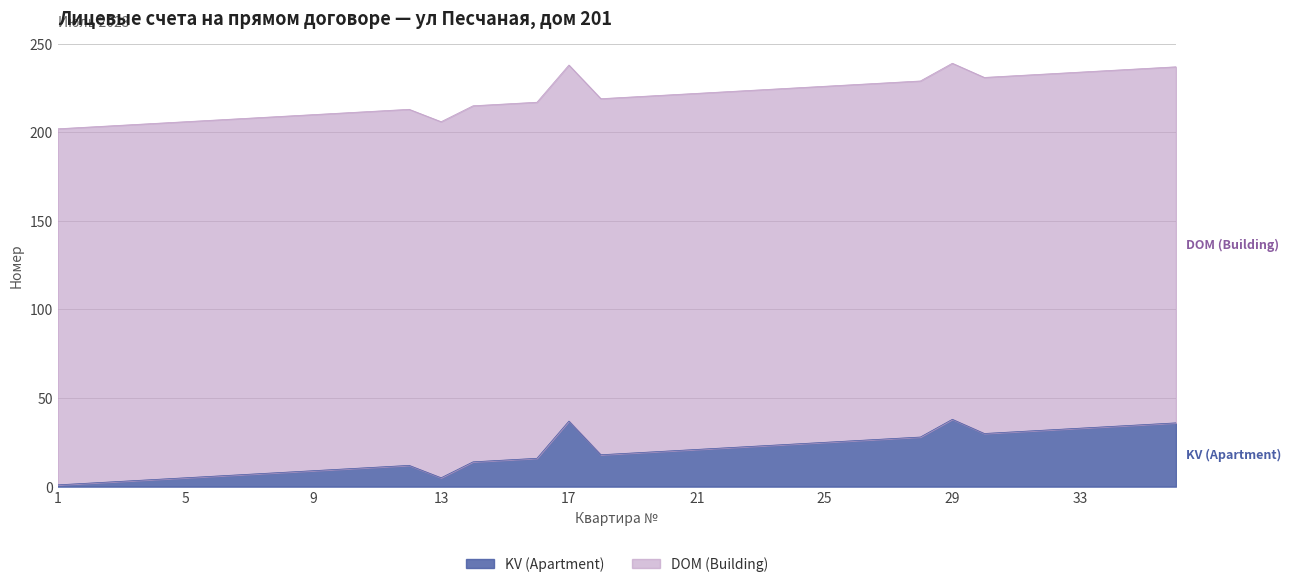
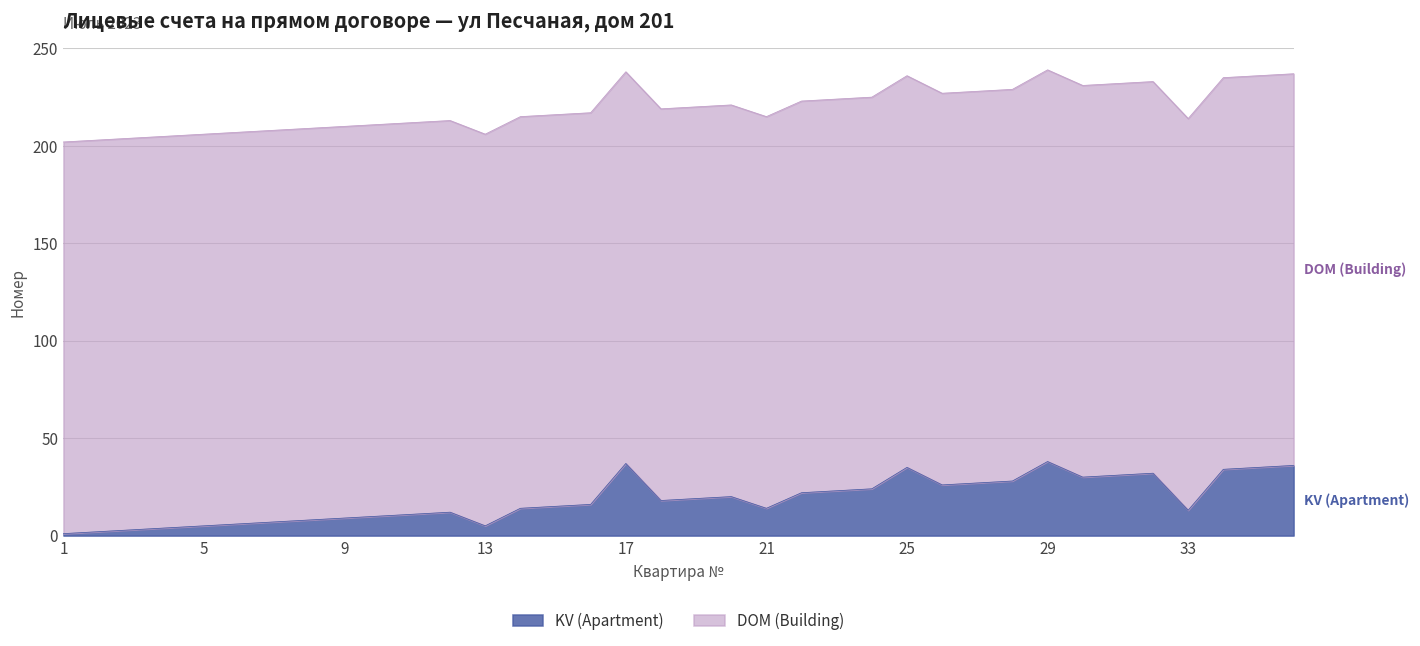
  {
    "KV (Apartment)": {
      "1": 1,
      "5": 5,
      "9": 9,
      "13": 5,
      "17": 37,
-     "21": 21,
-     "25": 25,
+     "21": 14,
+     "25": 35,
      "29": 38,
-     "33": 33
+     "33": 13
    },
    "DOM (Building)": {
      "1": 201,
      "5": 201,
      "9": 201,
      "13": 201,
      "17": 201,
      "21": 201,
      "25": 201,
      "29": 201,
      "33": 201
    }
  }
